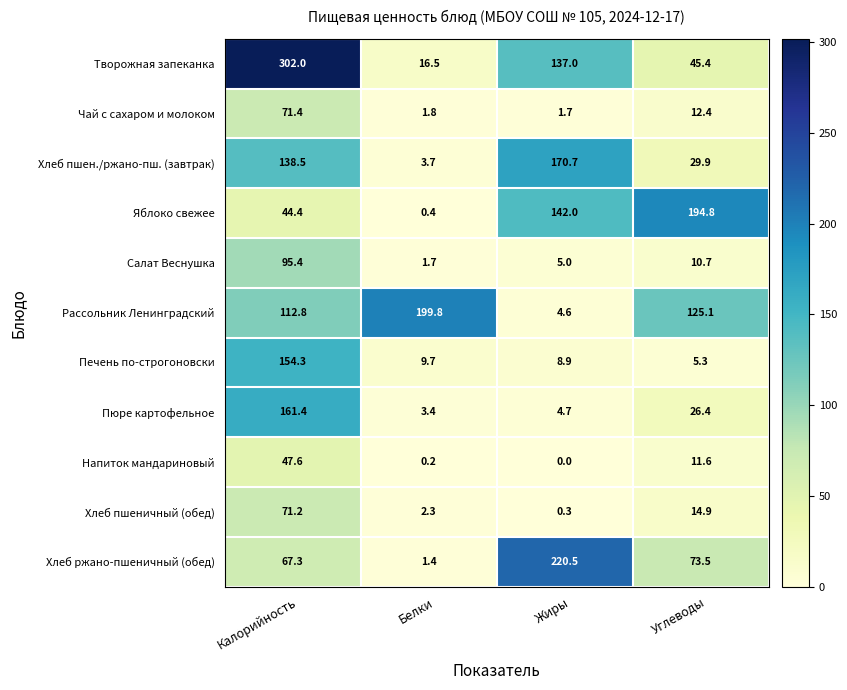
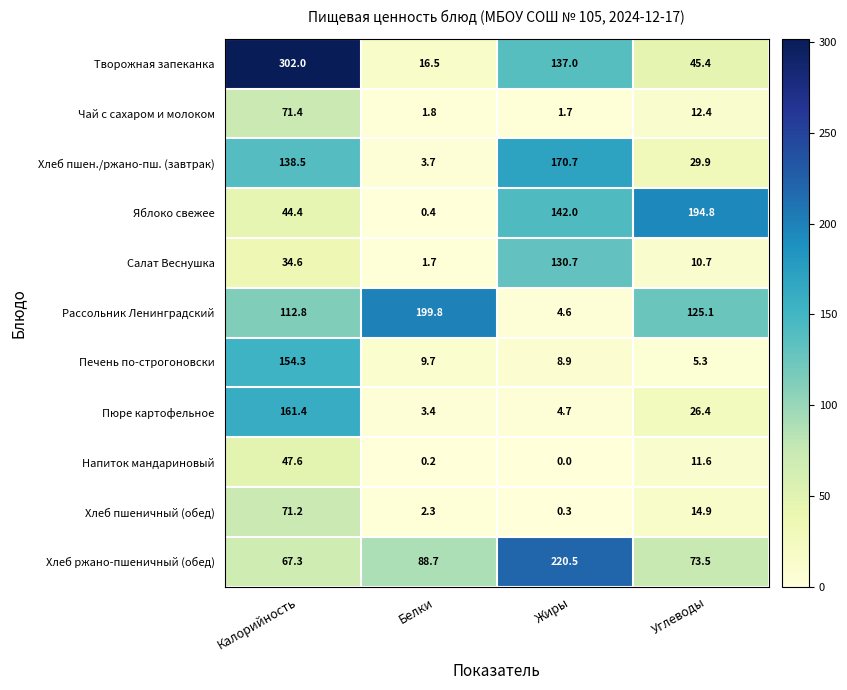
  {
    "Творожная запеканка": {
      "Калорийность": 302.0,
      "Белки": 16.5,
      "Жиры": 137.0,
      "Углеводы": 45.4
    },
    "Чай с сахаром и молоком": {
      "Калорийность": 71.4,
      "Белки": 1.8,
      "Жиры": 1.7,
      "Углеводы": 12.4
    },
    "Хлеб пшен./ржано-пш. (завтрак)": {
      "Калорийность": 138.5,
      "Белки": 3.7,
      "Жиры": 170.7,
      "Углеводы": 29.9
    },
    "Яблоко свежее": {
      "Калорийность": 44.4,
      "Белки": 0.4,
      "Жиры": 142.0,
      "Углеводы": 194.8
    },
    "Салат Веснушка": {
-     "Калорийность": 95.4,
+     "Калорийность": 34.6,
      "Белки": 1.7,
-     "Жиры": 5.0,
+     "Жиры": 130.7,
      "Углеводы": 10.7
    },
    "Рассольник Ленинградский": {
      "Калорийность": 112.8,
      "Белки": 199.8,
      "Жиры": 4.6,
      "Углеводы": 125.1
    },
    "Печень по-строгоновски": {
      "Калорийность": 154.3,
      "Белки": 9.7,
      "Жиры": 8.9,
      "Углеводы": 5.3
    },
    "Пюре картофельное": {
      "Калорийность": 161.4,
      "Белки": 3.4,
      "Жиры": 4.7,
      "Углеводы": 26.4
    },
    "Напиток мандариновый": {
      "Калорийность": 47.6,
      "Белки": 0.2,
      "Жиры": 0.0,
      "Углеводы": 11.6
    },
    "Хлеб пшеничный (обед)": {
      "Калорийность": 71.2,
      "Белки": 2.3,
      "Жиры": 0.3,
      "Углеводы": 14.9
    },
    "Хлеб ржано-пшеничный (обед)": {
      "Калорийность": 67.3,
-     "Белки": 1.4,
+     "Белки": 88.7,
      "Жиры": 220.5,
      "Углеводы": 73.5
    }
  }
